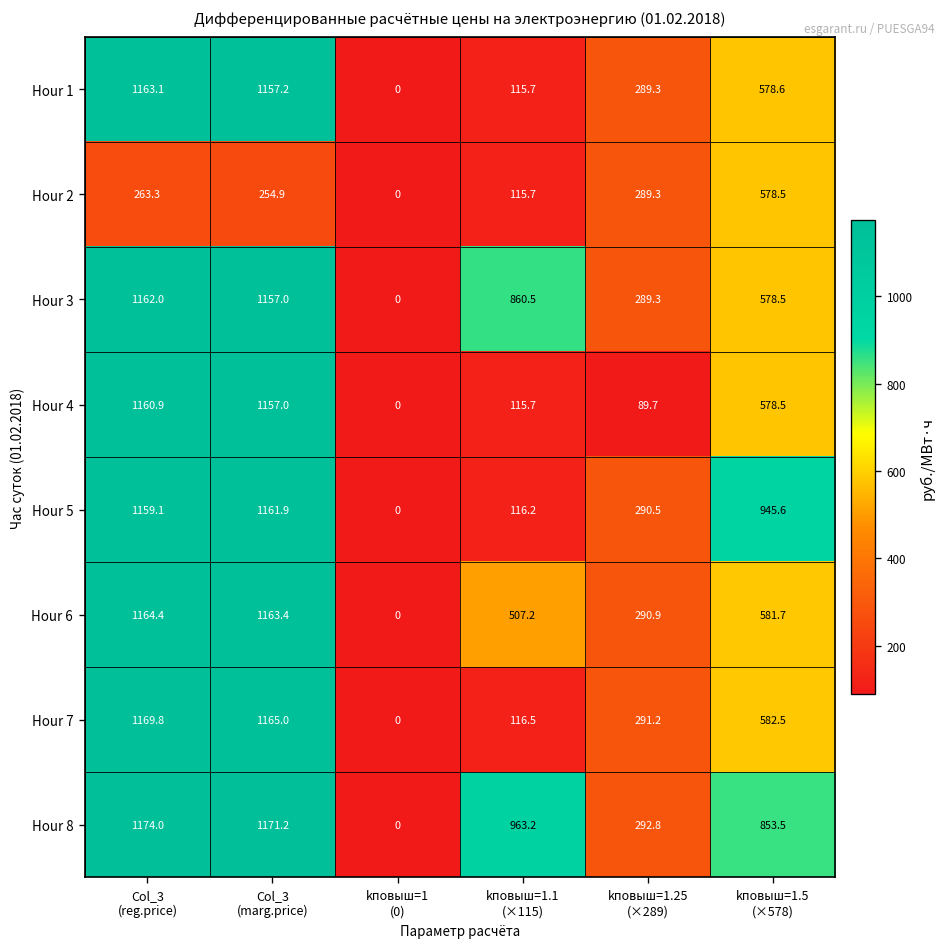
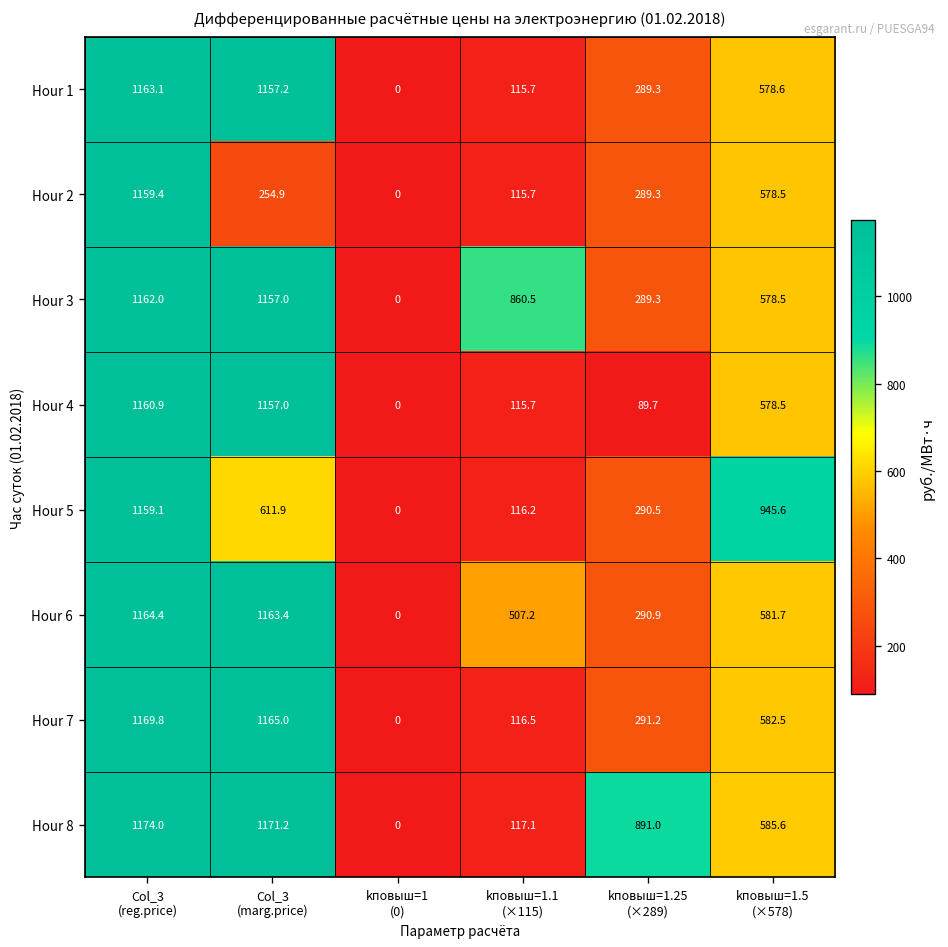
  {
    "Hour 1": {
      "Col_3 (reg.price)": 1163.1,
      "Col_3 (marg.price)": 1157.2,
      "kповыш=1 (0)": 0,
      "kповыш=1.1 (×115)": 115.7,
      "kповыш=1.25 (×289)": 289.3,
      "kповыш=1.5 (×578)": 578.6
    },
    "Hour 2": {
-     "Col_3 (reg.price)": 263.3,
+     "Col_3 (reg.price)": 1159.4,
      "Col_3 (marg.price)": 254.9,
      "kповыш=1 (0)": 0,
      "kповыш=1.1 (×115)": 115.7,
      "kповыш=1.25 (×289)": 289.3,
      "kповыш=1.5 (×578)": 578.5
    },
    "Hour 3": {
      "Col_3 (reg.price)": 1162.0,
      "Col_3 (marg.price)": 1157.0,
      "kповыш=1 (0)": 0,
      "kповыш=1.1 (×115)": 860.5,
      "kповыш=1.25 (×289)": 289.3,
      "kповыш=1.5 (×578)": 578.5
    },
    "Hour 4": {
      "Col_3 (reg.price)": 1160.9,
      "Col_3 (marg.price)": 1157.0,
      "kповыш=1 (0)": 0,
      "kповыш=1.1 (×115)": 115.7,
      "kповыш=1.25 (×289)": 89.7,
      "kповыш=1.5 (×578)": 578.5
    },
    "Hour 5": {
      "Col_3 (reg.price)": 1159.1,
-     "Col_3 (marg.price)": 1161.9,
+     "Col_3 (marg.price)": 611.9,
      "kповыш=1 (0)": 0,
      "kповыш=1.1 (×115)": 116.2,
      "kповыш=1.25 (×289)": 290.5,
      "kповыш=1.5 (×578)": 945.6
    },
    "Hour 6": {
      "Col_3 (reg.price)": 1164.4,
      "Col_3 (marg.price)": 1163.4,
      "kповыш=1 (0)": 0,
      "kповыш=1.1 (×115)": 507.2,
      "kповыш=1.25 (×289)": 290.9,
      "kповыш=1.5 (×578)": 581.7
    },
    "Hour 7": {
      "Col_3 (reg.price)": 1169.8,
      "Col_3 (marg.price)": 1165.0,
      "kповыш=1 (0)": 0,
      "kповыш=1.1 (×115)": 116.5,
      "kповыш=1.25 (×289)": 291.2,
      "kповыш=1.5 (×578)": 582.5
    },
    "Hour 8": {
      "Col_3 (reg.price)": 1174.0,
      "Col_3 (marg.price)": 1171.2,
      "kповыш=1 (0)": 0,
-     "kповыш=1.1 (×115)": 963.2,
-     "kповыш=1.25 (×289)": 292.8,
-     "kповыш=1.5 (×578)": 853.5
+     "kповыш=1.1 (×115)": 117.1,
+     "kповыш=1.25 (×289)": 891.0,
+     "kповыш=1.5 (×578)": 585.6
    }
  }
